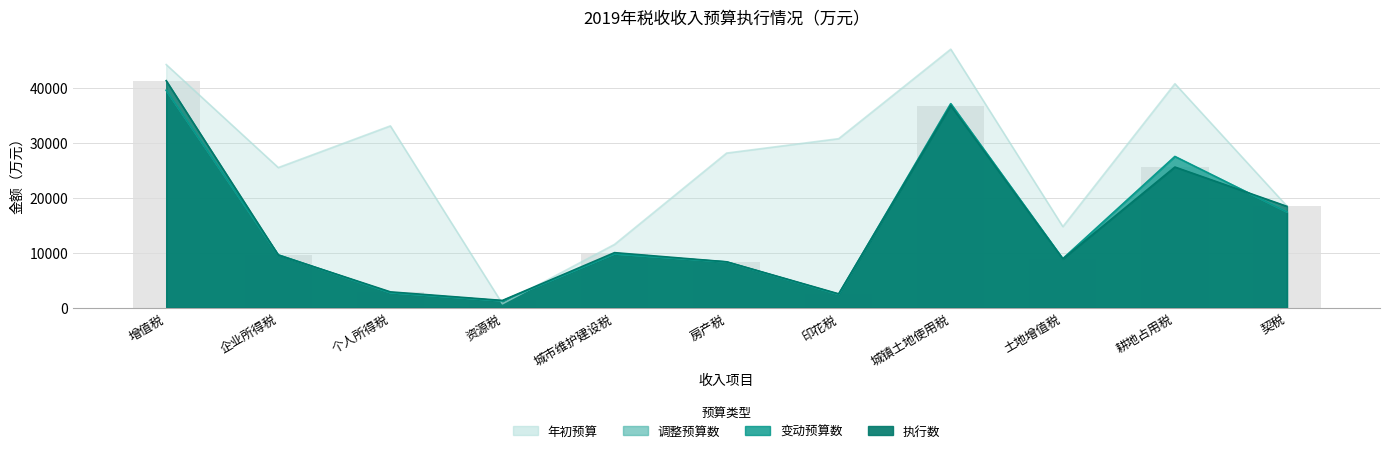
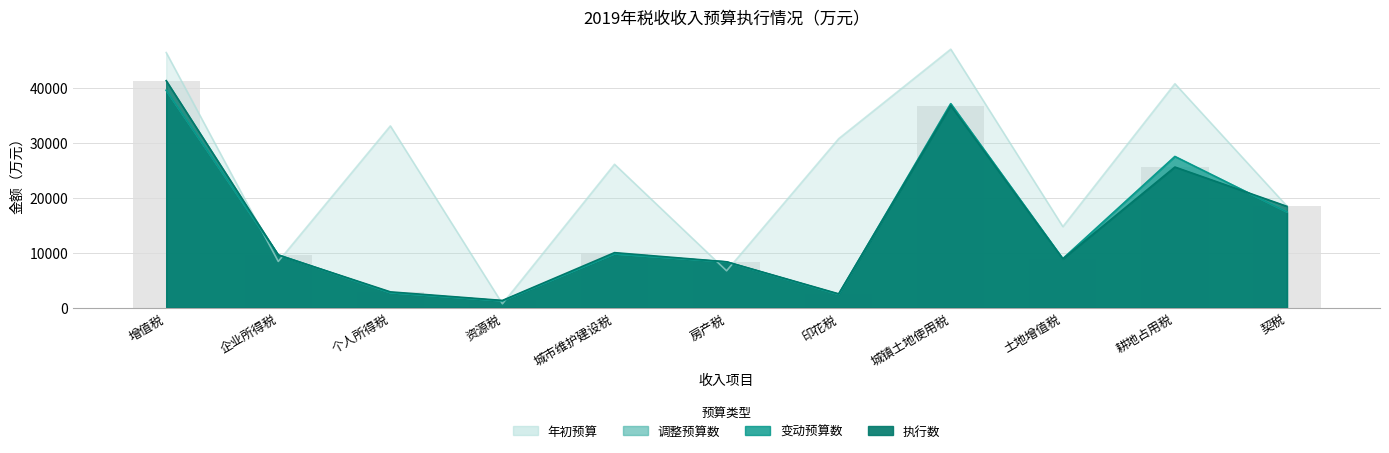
  {
    "年初预算": {
-     "增值税": 44000,
-     "企业所得税": 25000,
+     "增值税": 46000,
+     "企业所得税": 8000,
      "个人所得税": 33000,
      "资源税": 1000,
-     "城市维护建设税": 12000,
-     "房产税": 28000,
+     "城市维护建设税": 26000,
+     "房产税": 7000,
      "印花税": 31000,
      "城镇土地使用税": 47000,
      "土地增值税": 15000,
      "耕地占用税": 41000
    }
  }
